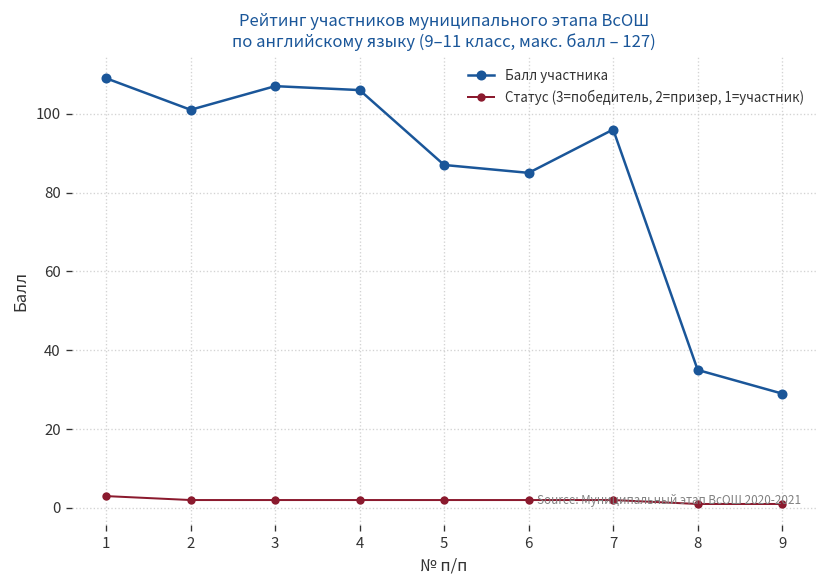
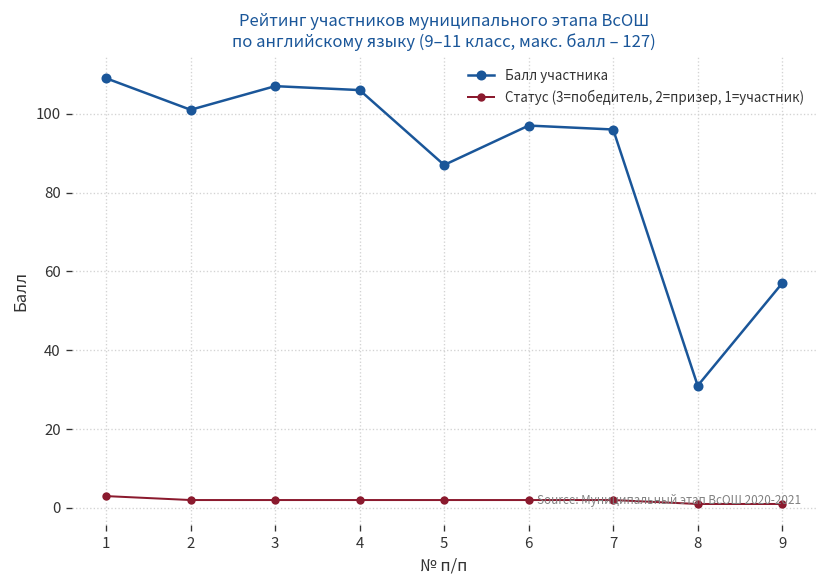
  {
    "Балл участника": {
      "1": 109,
      "2": 101,
      "3": 107,
      "4": 106,
      "5": 87,
-     "6": 85,
+     "6": 97,
      "7": 96,
-     "8": 35,
-     "9": 29
+     "8": 31,
+     "9": 57
    },
    "Статус (3=победитель, 2=призер, 1=участник)": {
      "1": 3,
      "2": 2,
      "3": 2,
      "4": 2,
      "5": 2,
      "6": 2
    }
  }
